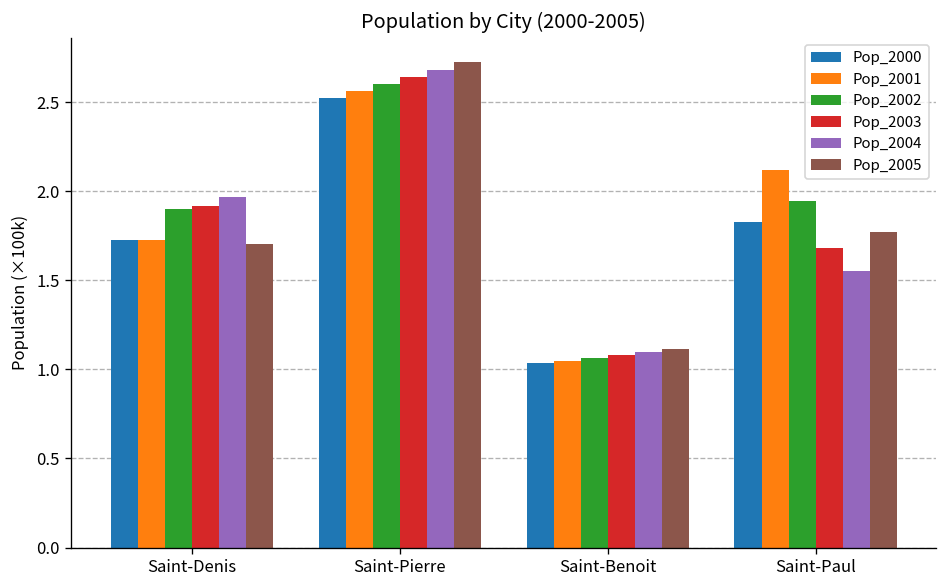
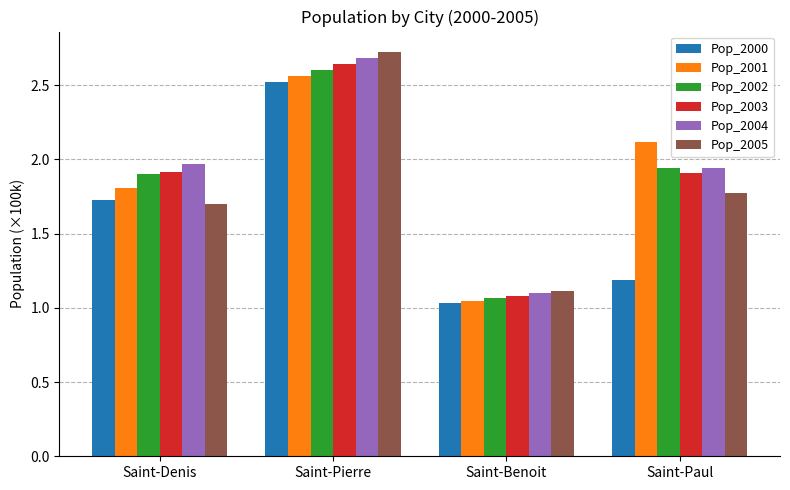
  {
    "Pop_2000": {
      "Saint-Denis": 1.72,
      "Saint-Pierre": 2.52,
      "Saint-Benoit": 1.03,
-     "Saint-Paul": 1.83
+     "Saint-Paul": 1.19
    },
    "Pop_2001": {
-     "Saint-Denis": 1.73,
+     "Saint-Denis": 1.80,
      "Saint-Pierre": 2.56,
      "Saint-Benoit": 1.05,
      "Saint-Paul": 2.12
    },
    "Pop_2002": {
      "Saint-Denis": 1.90,
      "Saint-Pierre": 2.60,
      "Saint-Benoit": 1.06,
      "Saint-Paul": 1.94
    },
    "Pop_2003": {
      "Saint-Denis": 1.92,
      "Saint-Pierre": 2.64,
      "Saint-Benoit": 1.08,
-     "Saint-Paul": 1.68
+     "Saint-Paul": 1.91
    },
    "Pop_2004": {
      "Saint-Denis": 1.97,
      "Saint-Pierre": 2.68,
      "Saint-Benoit": 1.10,
-     "Saint-Paul": 1.55
+     "Saint-Paul": 1.94
    },
    "Pop_2005": {
      "Saint-Denis": 1.70,
      "Saint-Pierre": 2.72,
      "Saint-Benoit": 1.11,
      "Saint-Paul": 1.77
    }
  }
